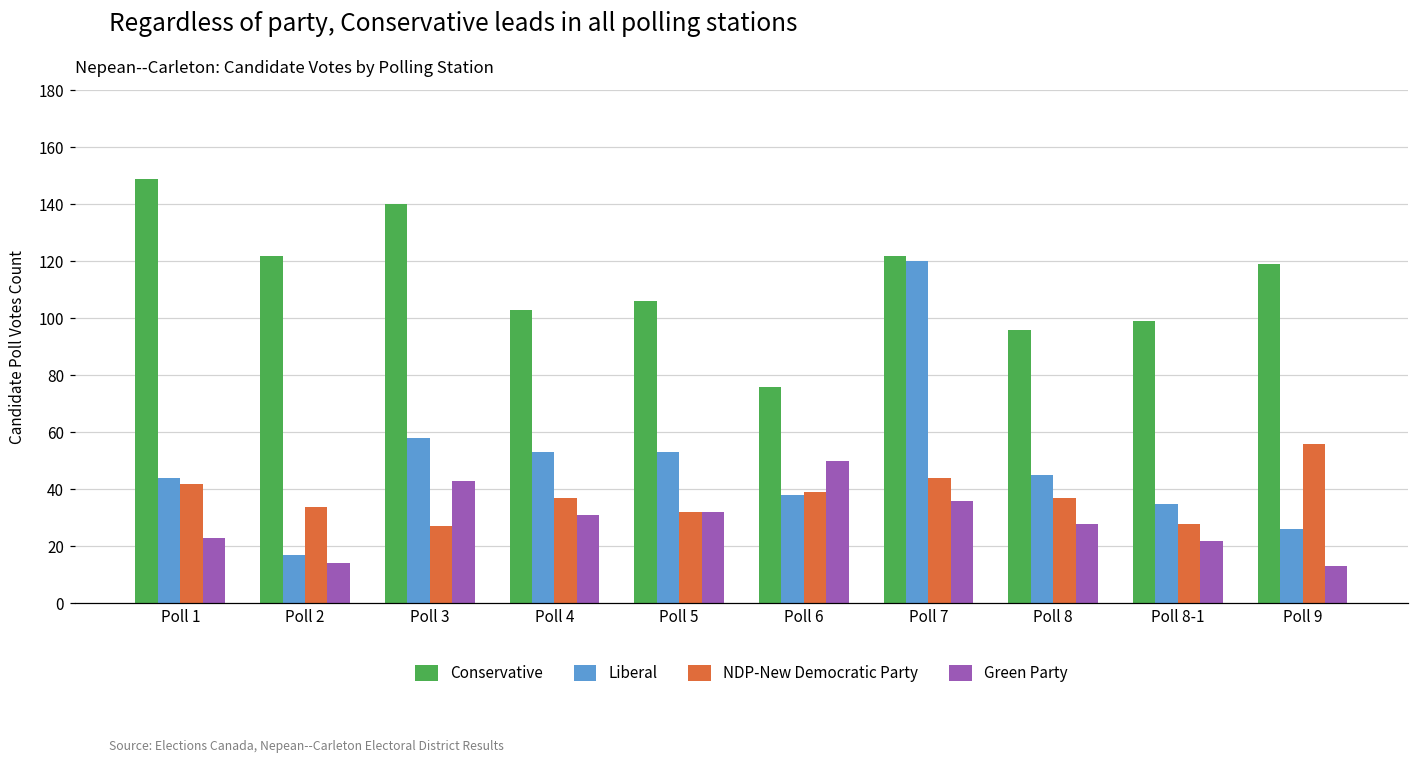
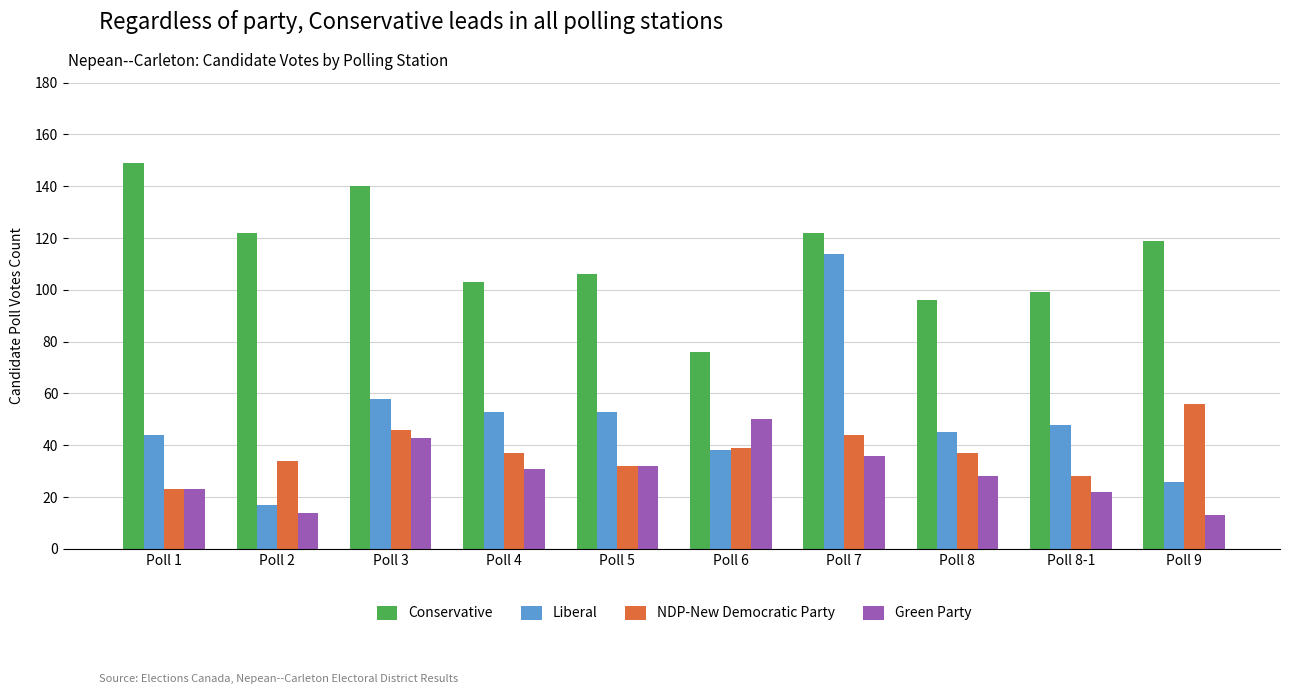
  {
    "Conservative": {
      "Poll 1": 149,
      "Poll 2": 122,
      "Poll 3": 140,
      "Poll 4": 103,
      "Poll 5": 106,
      "Poll 6": 76,
      "Poll 7": 122,
      "Poll 8": 96,
      "Poll 8-1": 99,
      "Poll 9": 119
    },
    "Liberal": {
      "Poll 1": 44,
      "Poll 2": 17,
      "Poll 3": 58,
      "Poll 4": 53,
      "Poll 5": 53,
      "Poll 6": 38,
-     "Poll 7": 120,
+     "Poll 7": 114,
      "Poll 8": 45,
-     "Poll 8-1": 35,
+     "Poll 8-1": 48,
      "Poll 9": 26
    },
    "NDP-New Democratic Party": {
-     "Poll 1": 42,
+     "Poll 1": 23,
      "Poll 2": 34,
-     "Poll 3": 27,
+     "Poll 3": 46,
      "Poll 4": 37,
      "Poll 5": 32,
      "Poll 6": 39,
      "Poll 7": 44,
      "Poll 8": 37,
      "Poll 8-1": 28,
      "Poll 9": 56
    },
    "Green Party": {
      "Poll 1": 23,
      "Poll 2": 14,
      "Poll 3": 43,
      "Poll 4": 31,
      "Poll 5": 32,
      "Poll 6": 50,
      "Poll 7": 36,
      "Poll 8": 28,
      "Poll 8-1": 22,
      "Poll 9": 13
    }
  }
